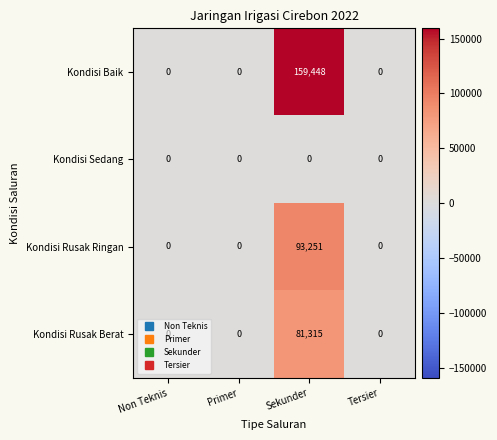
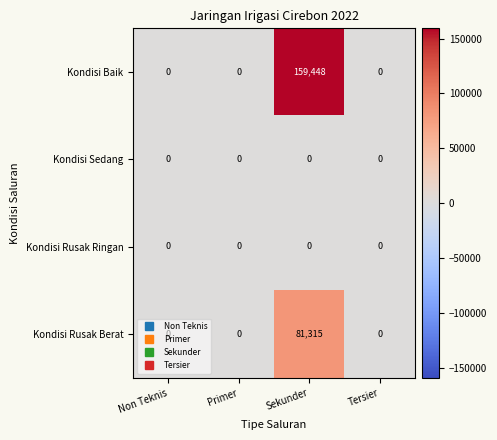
  {
    "Kondisi Baik": {
      "Non Teknis": "0",
      "Primer": "0",
      "Sekunder": "159,448",
      "Tersier": "0"
    },
    "Kondisi Sedang": {
      "Non Teknis": "0",
      "Primer": "0",
      "Sekunder": "0",
      "Tersier": "0"
    },
    "Kondisi Rusak Ringan": {
      "Non Teknis": "0",
      "Primer": "0",
-     "Sekunder": "93,251",
+     "Sekunder": "0",
      "Tersier": "0"
    },
    "Kondisi Rusak Berat": {
      "Primer": "0",
      "Sekunder": "81,315",
      "Tersier": "0"
    }
  }
